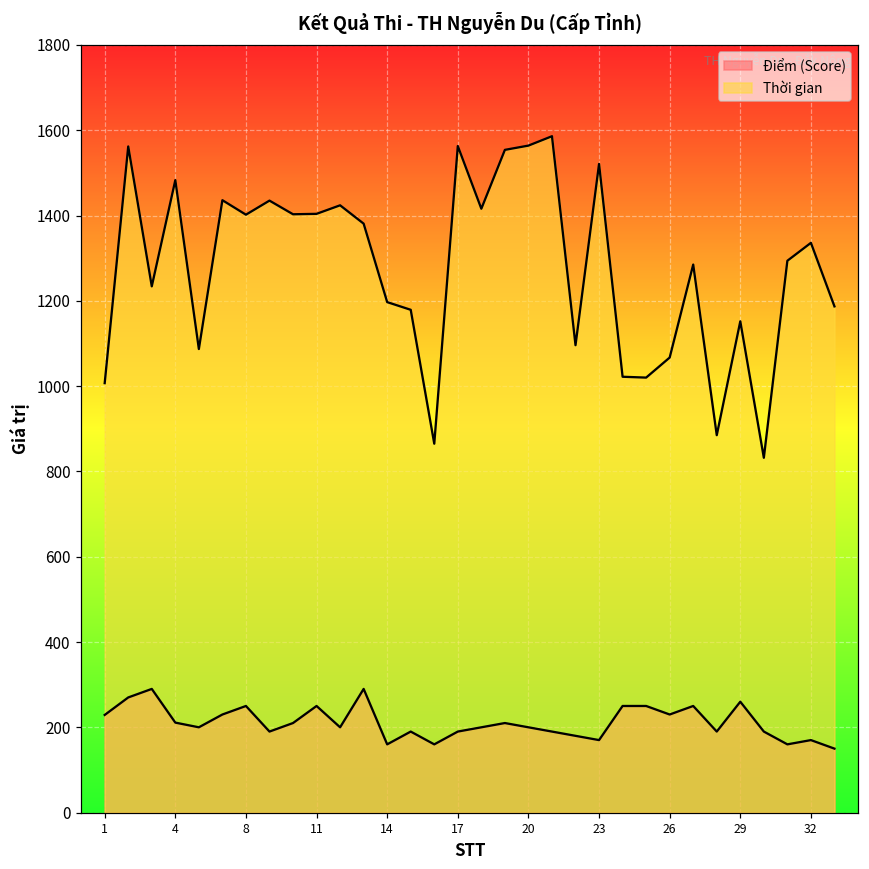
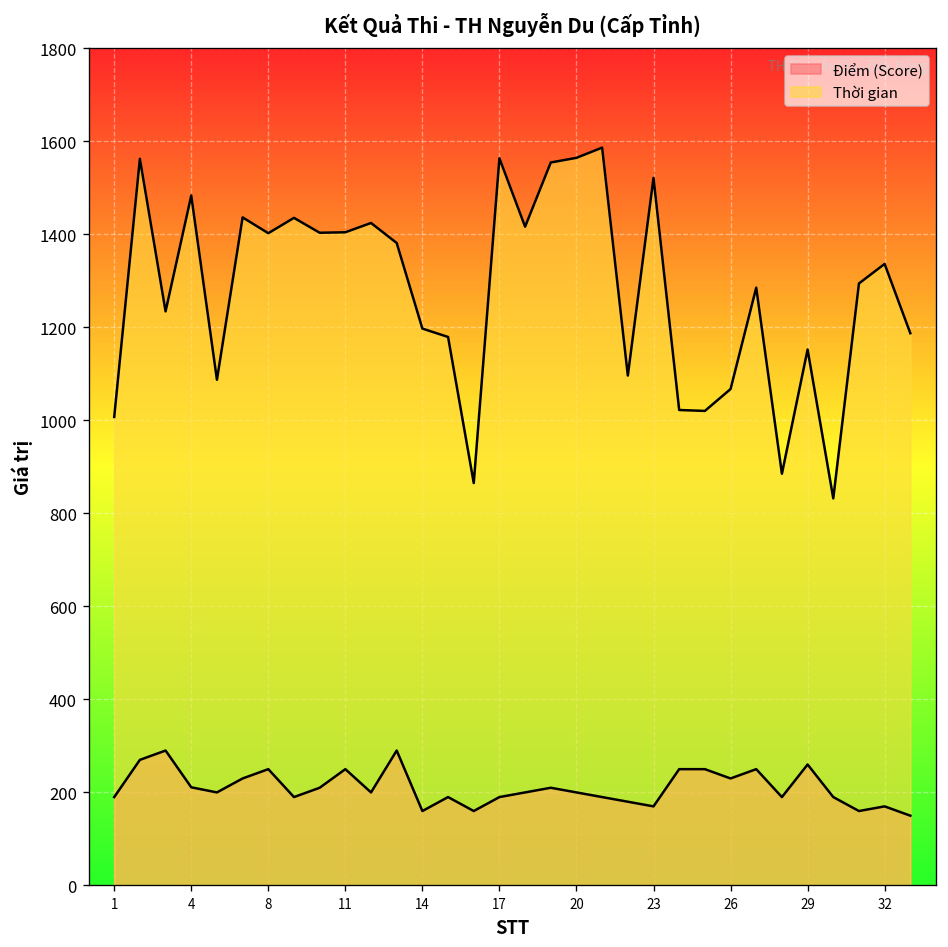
  {
    "Điểm (Score)": {
-     "1": 230,
+     "1": 190,
      "4": 210
    },
    "Thời gian": {
      "1": 1010,
      "4": 1480
    }
  }
